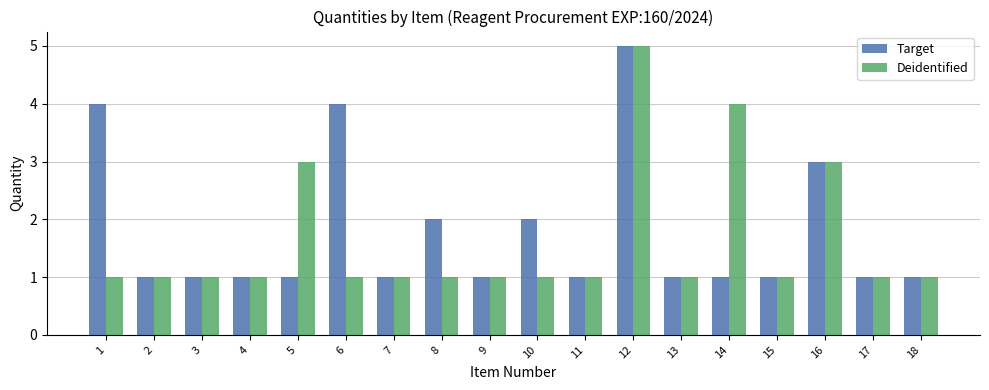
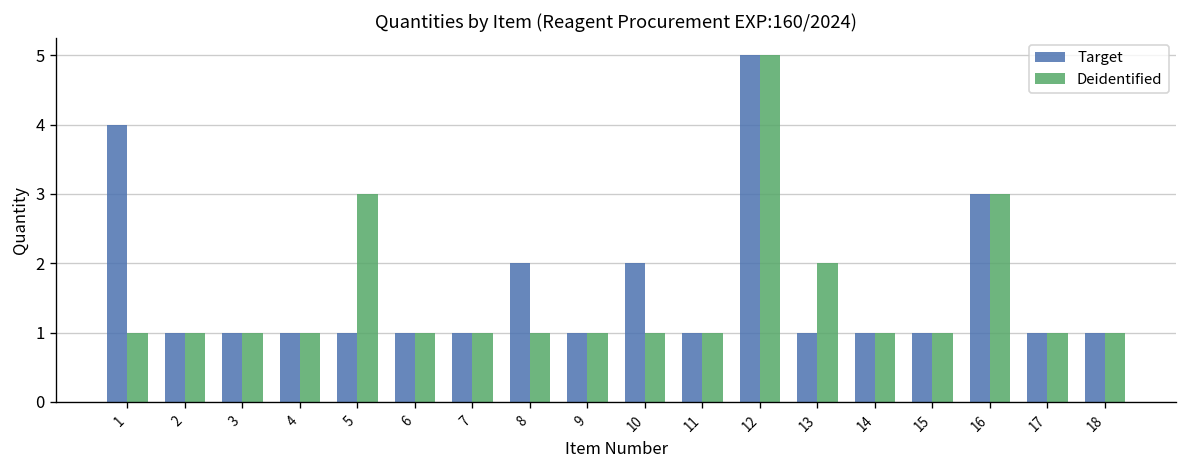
  {
    "Target": {
      "1": 4,
      "2": 1,
      "3": 1,
      "4": 1,
      "5": 1,
-     "6": 4,
+     "6": 1,
      "7": 1,
      "8": 2,
      "9": 1,
      "10": 2,
      "11": 1,
      "12": 5,
      "13": 1,
      "14": 1,
      "15": 1,
      "16": 3,
      "17": 1,
      "18": 1
    },
    "Deidentified": {
      "1": 1,
      "2": 1,
      "3": 1,
      "4": 1,
      "5": 3,
      "6": 1,
      "7": 1,
      "8": 1,
      "9": 1,
      "10": 1,
      "11": 1,
      "12": 5,
-     "13": 1,
-     "14": 4,
+     "13": 2,
+     "14": 1,
      "15": 1,
      "16": 3,
      "17": 1,
      "18": 1
    }
  }
